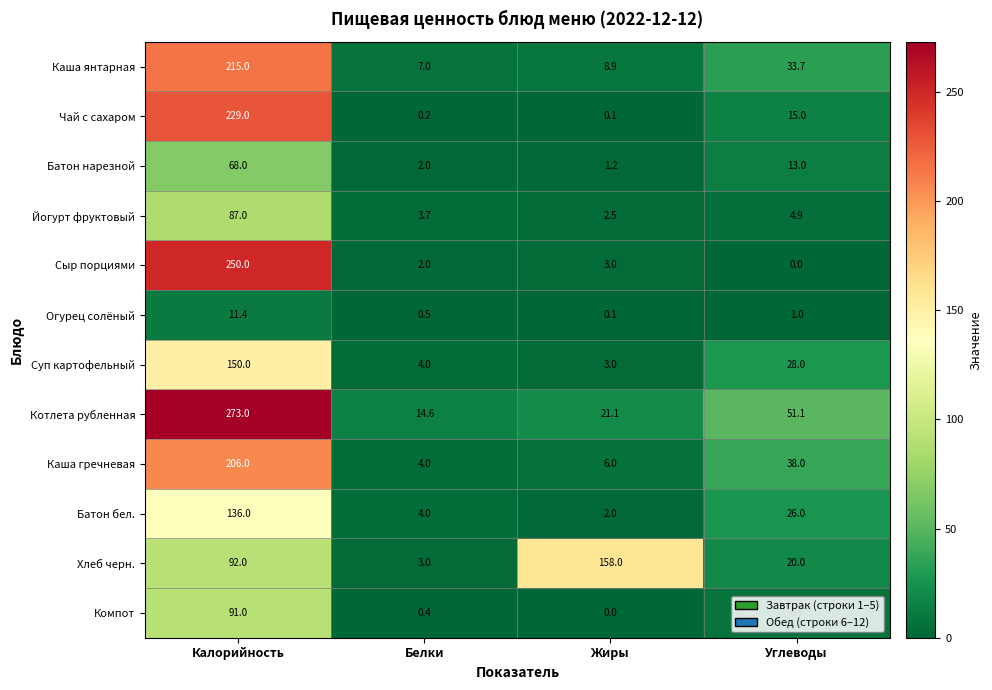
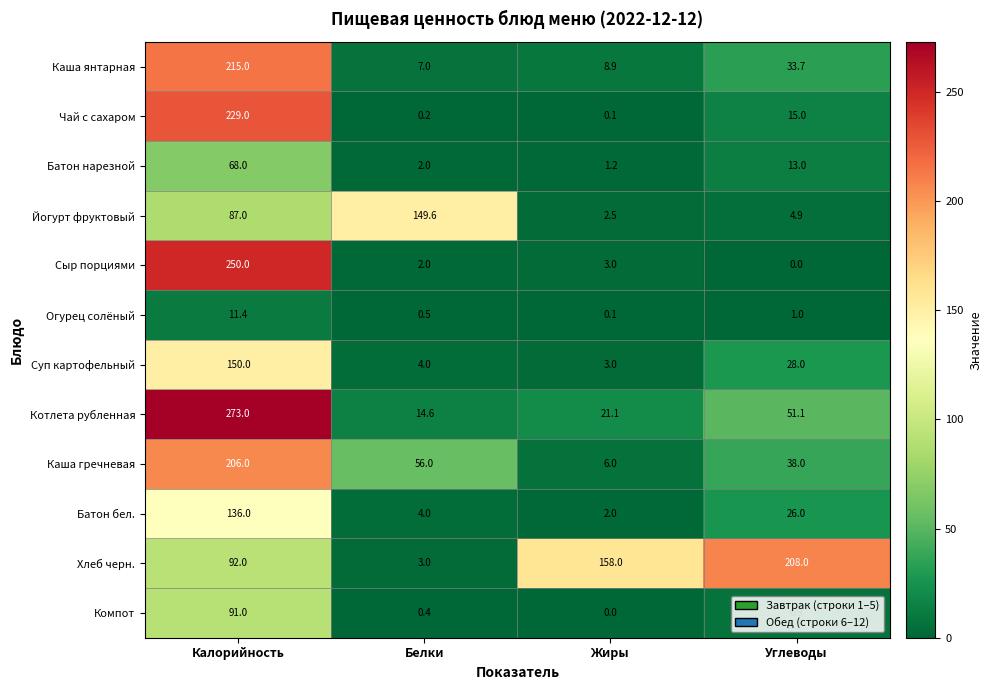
  {
    "Каша янтарная": {
      "Калорийность": 215.0,
      "Белки": 7.0,
      "Жиры": 8.9,
      "Углеводы": 33.7
    },
    "Чай с сахаром": {
      "Калорийность": 229.0,
      "Белки": 0.2,
      "Жиры": 0.1,
      "Углеводы": 15.0
    },
    "Батон нарезной": {
      "Калорийность": 68.0,
      "Белки": 2.0,
      "Жиры": 1.2,
      "Углеводы": 13.0
    },
    "Йогурт фруктовый": {
      "Калорийность": 87.0,
-     "Белки": 3.7,
+     "Белки": 149.6,
      "Жиры": 2.5,
      "Углеводы": 4.9
    },
    "Сыр порциями": {
      "Калорийность": 250.0,
      "Белки": 2.0,
      "Жиры": 3.0,
      "Углеводы": 0.0
    },
    "Огурец солёный": {
      "Калорийность": 11.4,
      "Белки": 0.5,
      "Жиры": 0.1,
      "Углеводы": 1.0
    },
    "Суп картофельный": {
      "Калорийность": 150.0,
      "Белки": 4.0,
      "Жиры": 3.0,
      "Углеводы": 28.0
    },
    "Котлета рубленная": {
      "Калорийность": 273.0,
      "Белки": 14.6,
      "Жиры": 21.1,
      "Углеводы": 51.1
    },
    "Каша гречневая": {
      "Калорийность": 206.0,
-     "Белки": 4.0,
+     "Белки": 56.0,
      "Жиры": 6.0,
      "Углеводы": 38.0
    },
    "Батон бел.": {
      "Калорийность": 136.0,
      "Белки": 4.0,
      "Жиры": 2.0,
      "Углеводы": 26.0
    },
    "Хлеб черн.": {
      "Калорийность": 92.0,
      "Белки": 3.0,
      "Жиры": 158.0,
-     "Углеводы": 20.0
+     "Углеводы": 208.0
    },
    "Компот": {
      "Калорийность": 91.0,
      "Белки": 0.4,
      "Жиры": 0.0
    }
  }
